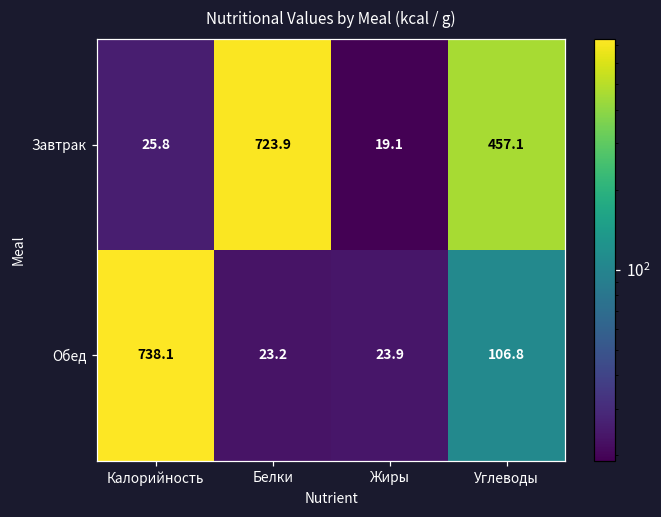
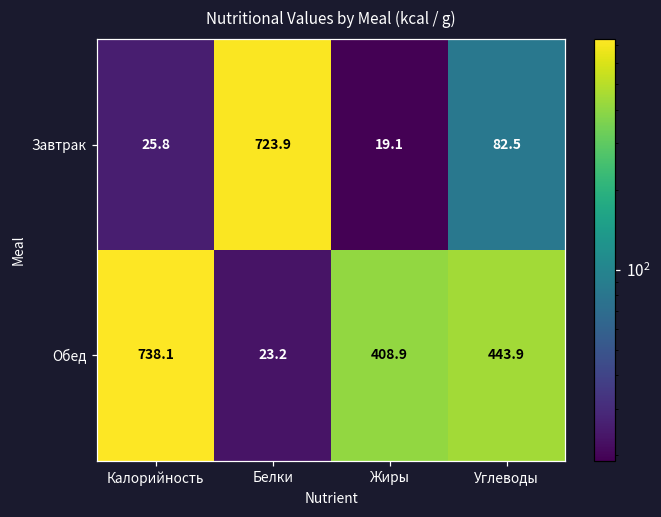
  {
    "Завтрак": {
      "Калорийность": 25.8,
      "Белки": 723.9,
      "Жиры": 19.1,
-     "Углеводы": 457.1
+     "Углеводы": 82.5
    },
    "Обед": {
      "Калорийность": 738.1,
      "Белки": 23.2,
-     "Жиры": 23.9,
-     "Углеводы": 106.8
+     "Жиры": 408.9,
+     "Углеводы": 443.9
    }
  }
